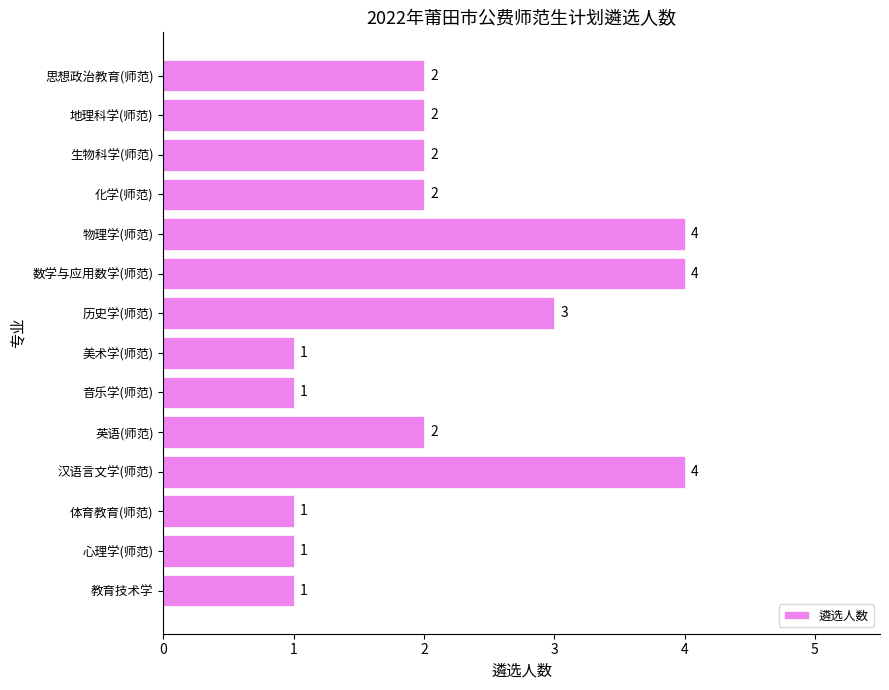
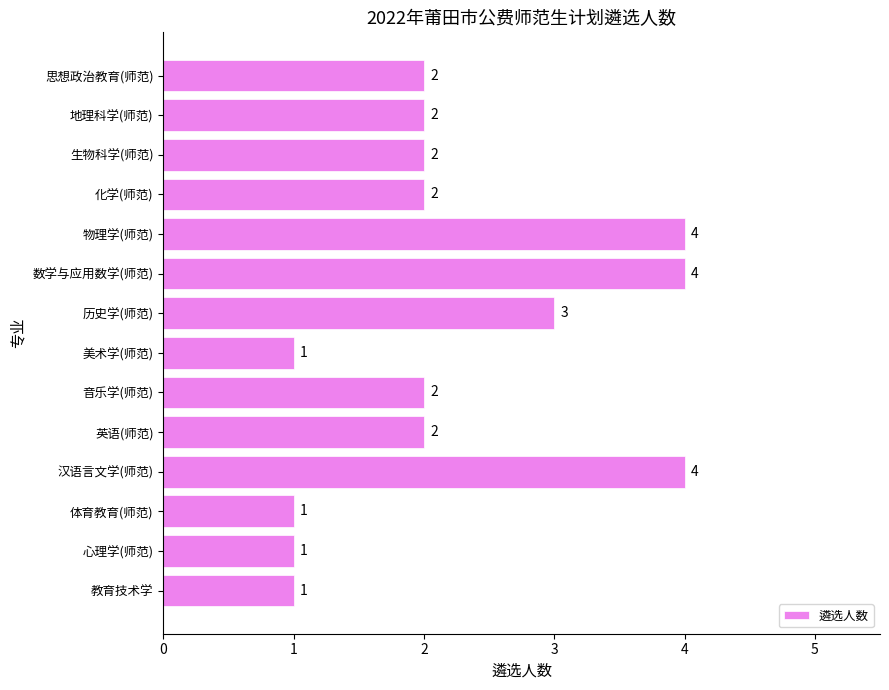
  {
    "思想政治教育(师范)": 2,
    "地理科学(师范)": 2,
    "生物科学(师范)": 2,
    "化学(师范)": 2,
    "物理学(师范)": 4,
    "数学与应用数学(师范)": 4,
    "历史学(师范)": 3,
    "美术学(师范)": 1,
-   "音乐学(师范)": 1,
+   "音乐学(师范)": 2,
    "英语(师范)": 2,
    "汉语言文学(师范)": 4,
    "体育教育(师范)": 1,
    "心理学(师范)": 1,
    "教育技术学": 1
  }
